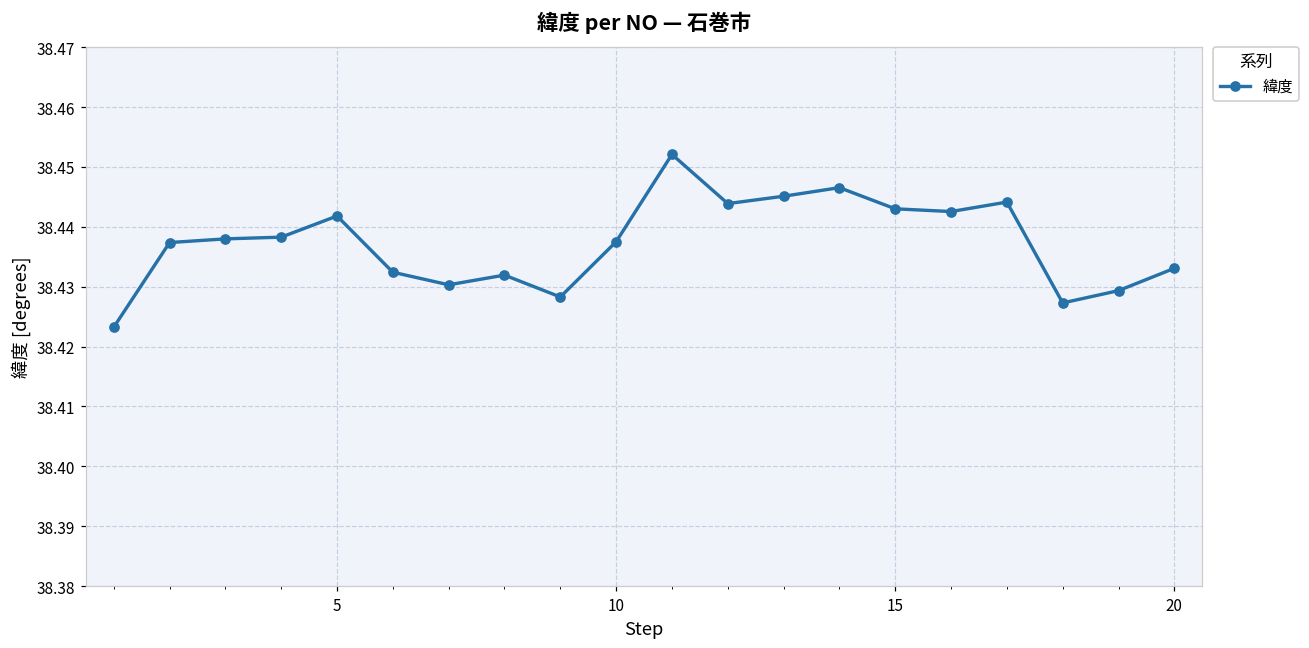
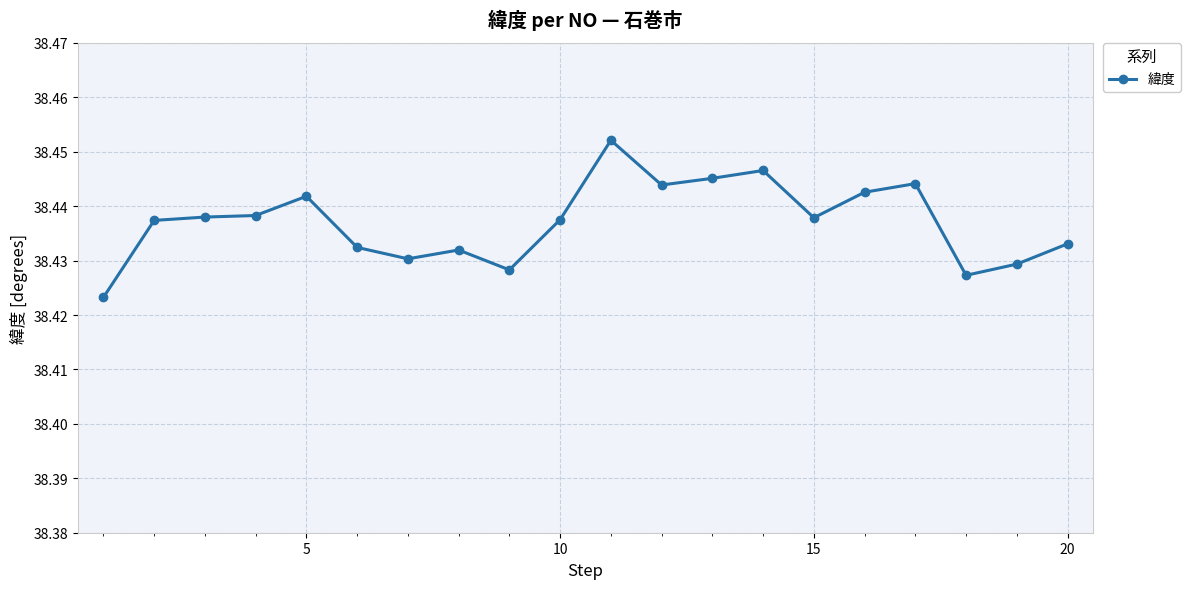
  {
    "5": 38.442,
    "10": 38.438,
-   "15": 38.443,
+   "15": 38.438,
    "20": 38.433
  }
